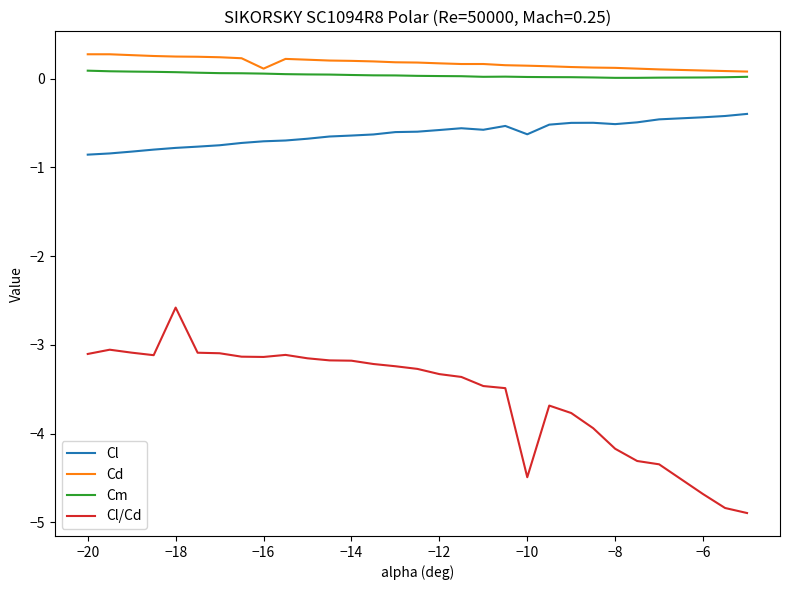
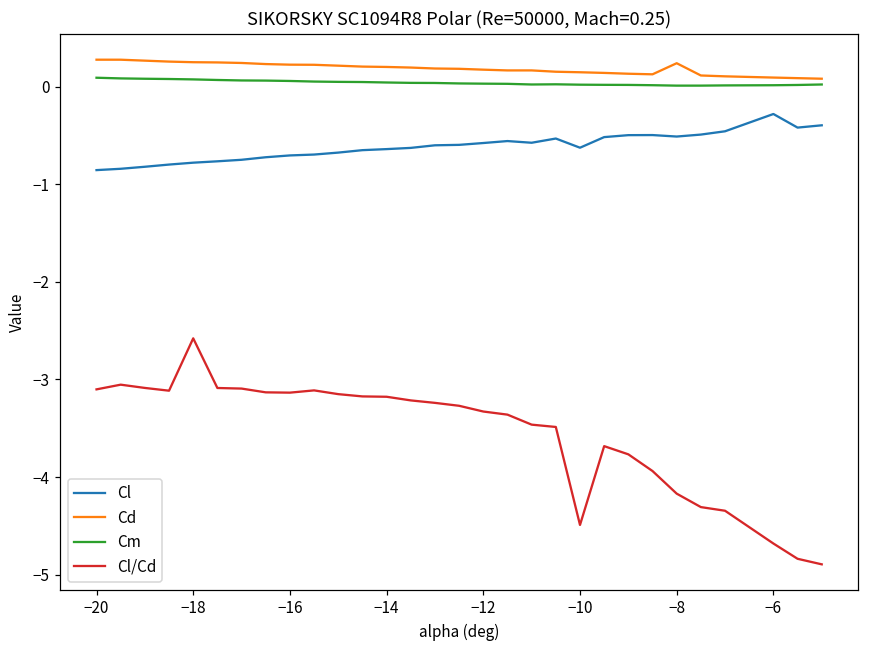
  {
    "Cl": {
      "−20": -0.9,
      "−18": -0.8,
      "−16": -0.7,
      "−14": -0.6,
      "−12": -0.6,
      "−10": -0.6,
      "−8": -0.5,
-     "−6": -0.4
+     "−6": -0.3
    },
    "Cd": {
      "−20": 0.3,
      "−18": 0.3,
-     "−16": 0.1,
+     "−16": 0.2,
      "−14": 0.2,
      "−12": 0.2,
      "−10": 0.1,
-     "−8": 0.1,
+     "−8": 0.2,
      "−6": 0.1
    },
    "Cm": {
      "−20": 0.1,
      "−18": 0.1,
      "−16": 0.1,
      "−14": 0.0,
      "−12": 0.0,
      "−10": 0.0,
      "−8": 0.0,
      "−6": 0.0
    },
    "Cl/Cd": {
      "−20": -3.1,
      "−18": -2.6,
      "−16": -3.1,
      "−14": -3.2,
      "−12": -3.3,
      "−10": -4.5,
      "−8": -4.2,
      "−6": -4.7
    }
  }
